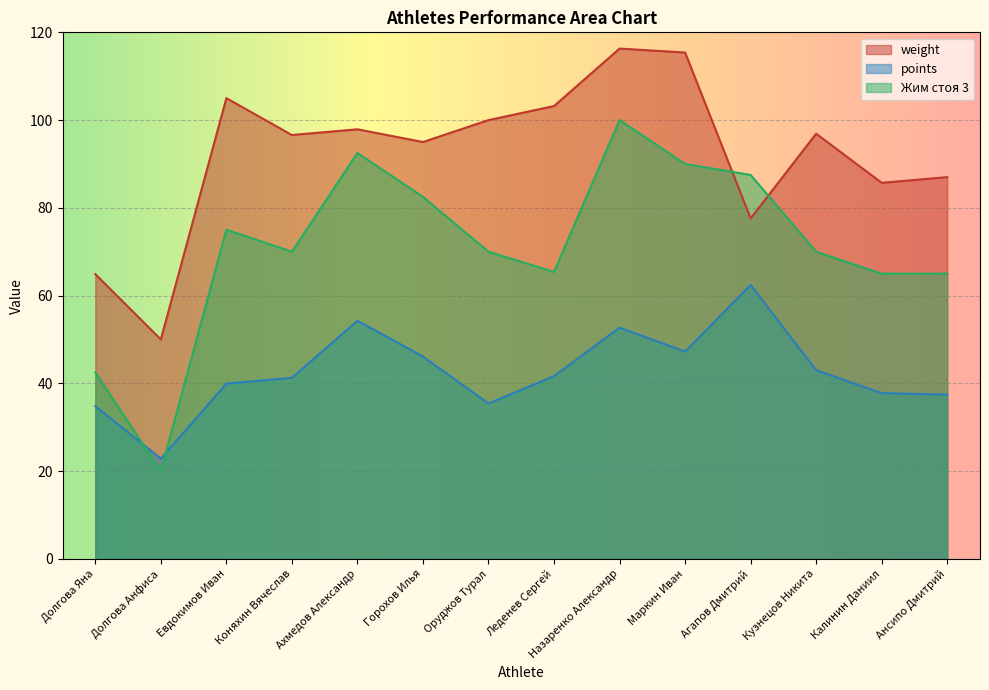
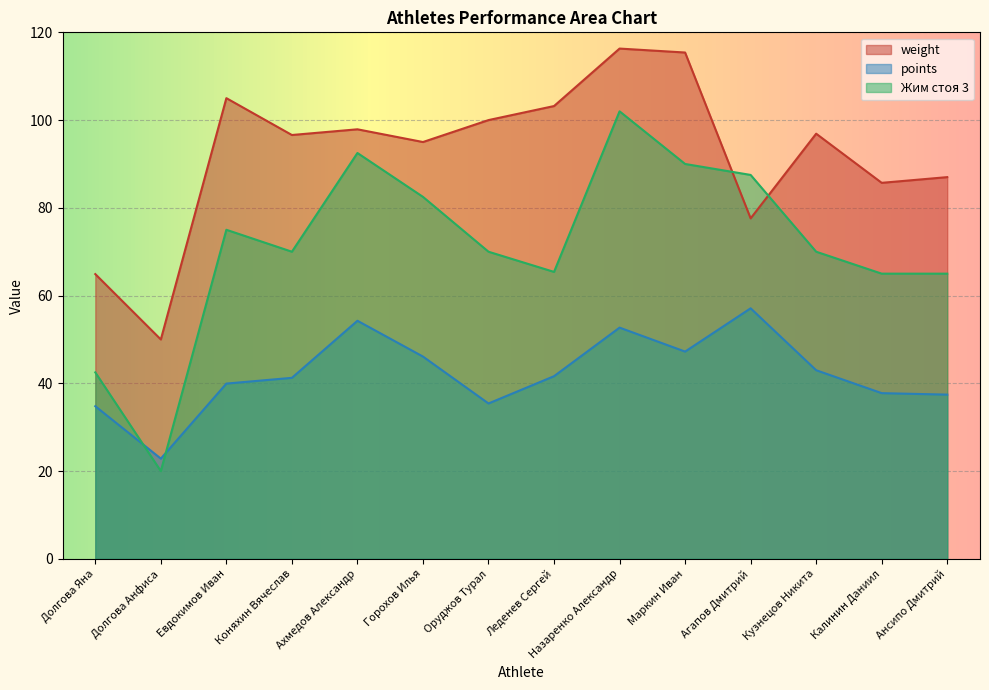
  {
    "weight": {
      "Долгова Яна": 65,
      "Долгова Анфиса": 50,
      "Евдокимов Иван": 105,
      "Коняхин Вячеслав": 97,
      "Ахмедов Александр": 98,
      "Горохов Илья": 95,
      "Оруджов Турал": 100,
      "Леденев Сергей": 103,
      "Назаренко Александр": 116,
      "Маркин Иван": 115,
      "Агапов Дмитрий": 78,
      "Кузнецов Никита": 97,
      "Калинин Даниил": 86,
      "Ансипо Дмитрий": 87
    },
    "points": {
      "Долгова Яна": 35,
      "Долгова Анфиса": 23,
      "Евдокимов Иван": 40,
      "Коняхин Вячеслав": 41,
      "Ахмедов Александр": 54,
      "Горохов Илья": 46,
      "Оруджов Турал": 35,
      "Леденев Сергей": 42,
      "Назаренко Александр": 53,
      "Маркин Иван": 47,
-     "Агапов Дмитрий": 62,
+     "Агапов Дмитрий": 57,
      "Кузнецов Никита": 43,
      "Калинин Даниил": 38,
      "Ансипо Дмитрий": 37
    },
    "Жим стоя 3": {
      "Долгова Яна": 43,
      "Долгова Анфиса": 20,
      "Евдокимов Иван": 75,
      "Коняхин Вячеслав": 70,
      "Ахмедов Александр": 93,
      "Горохов Илья": 83,
      "Оруджов Турал": 70,
      "Леденев Сергей": 65,
-     "Назаренко Александр": 100,
+     "Назаренко Александр": 102,
      "Маркин Иван": 90,
      "Агапов Дмитрий": 88,
      "Кузнецов Никита": 70,
      "Калинин Даниил": 65,
      "Ансипо Дмитрий": 65
    }
  }
